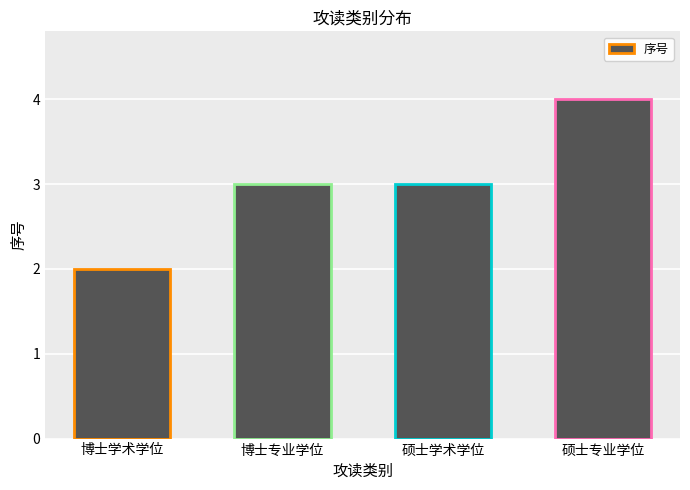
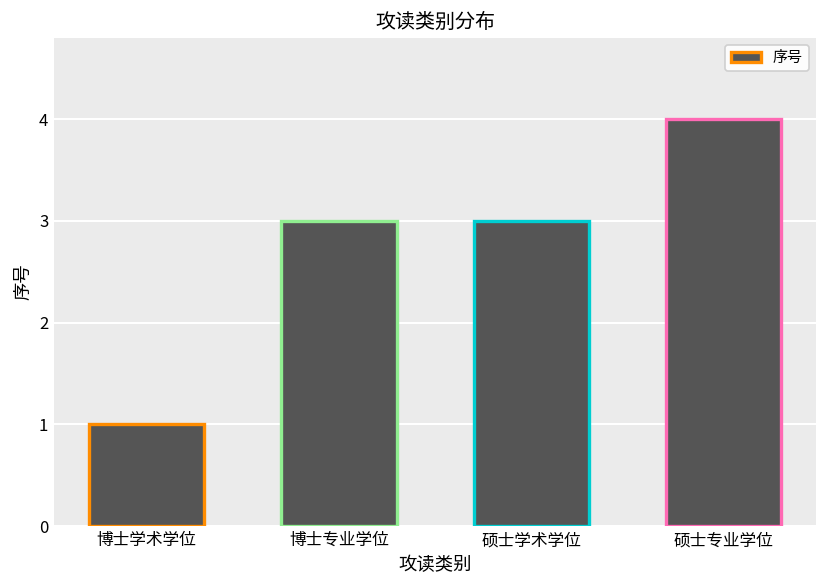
  {
-   "博士学术学位": 2,
+   "博士学术学位": 1,
    "博士专业学位": 3,
    "硕士学术学位": 3,
    "硕士专业学位": 4
  }
